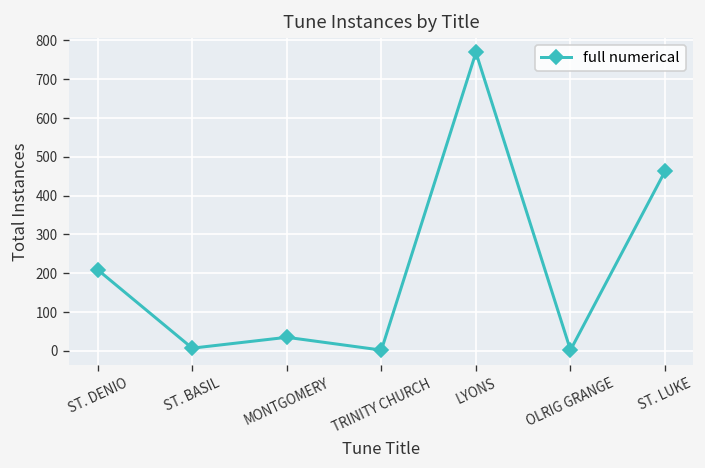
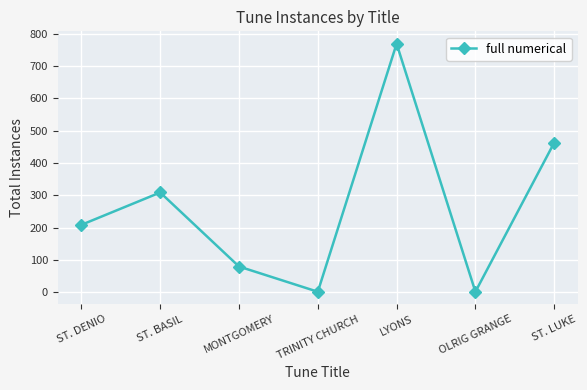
  {
    "ST. DENIO": 210,
-   "ST. BASIL": 10,
-   "MONTGOMERY": 40,
+   "ST. BASIL": 310,
+   "MONTGOMERY": 80,
    "TRINITY CHURCH": 0,
    "LYONS": 770,
    "OLRIG GRANGE": 0,
    "ST. LUKE": 460
  }
